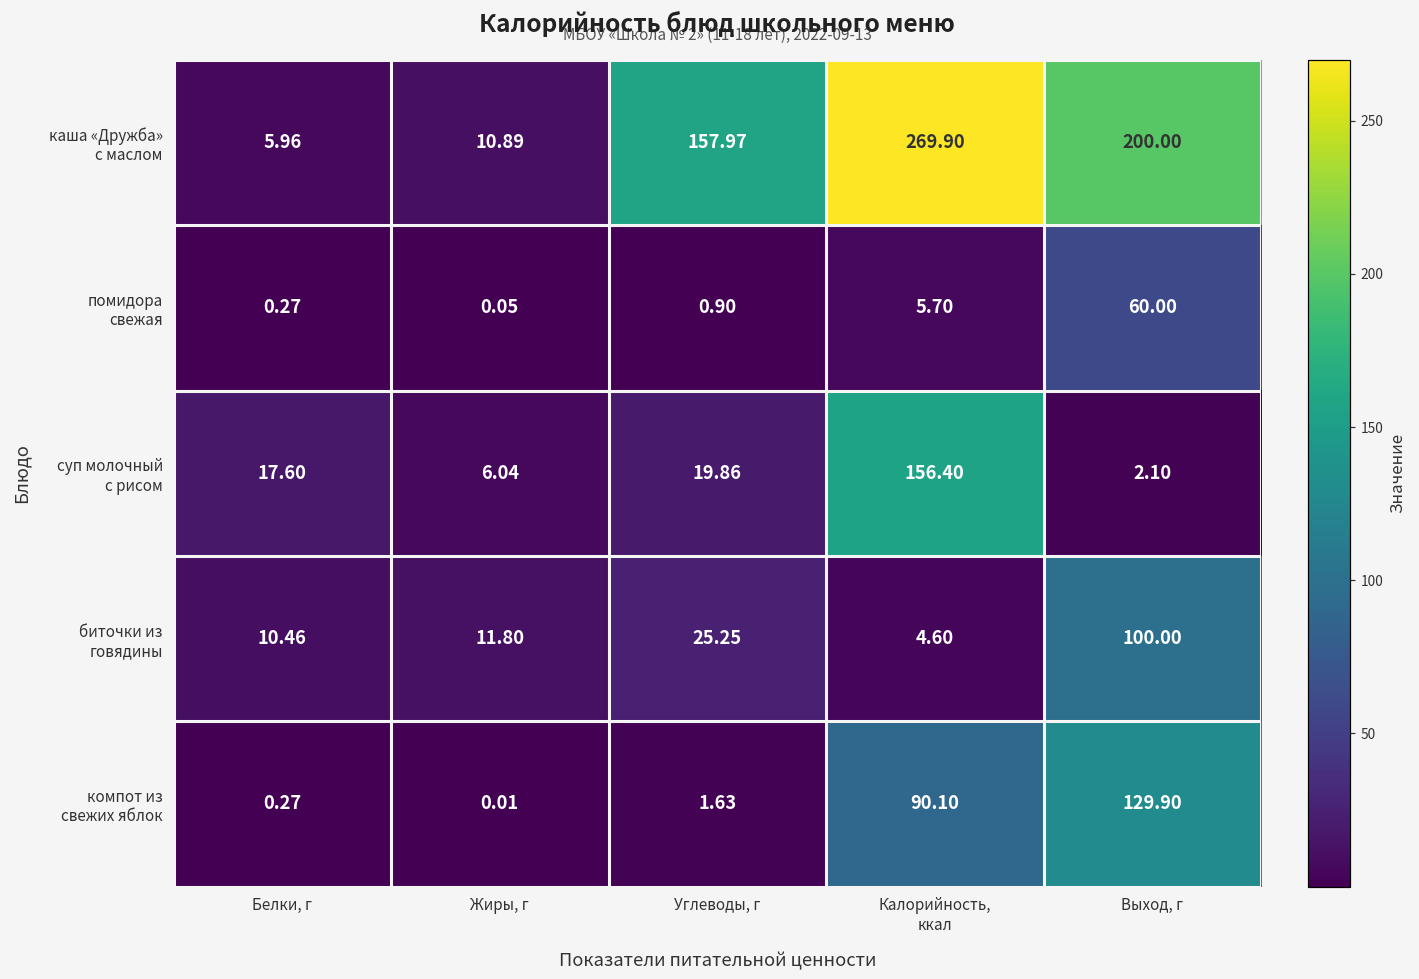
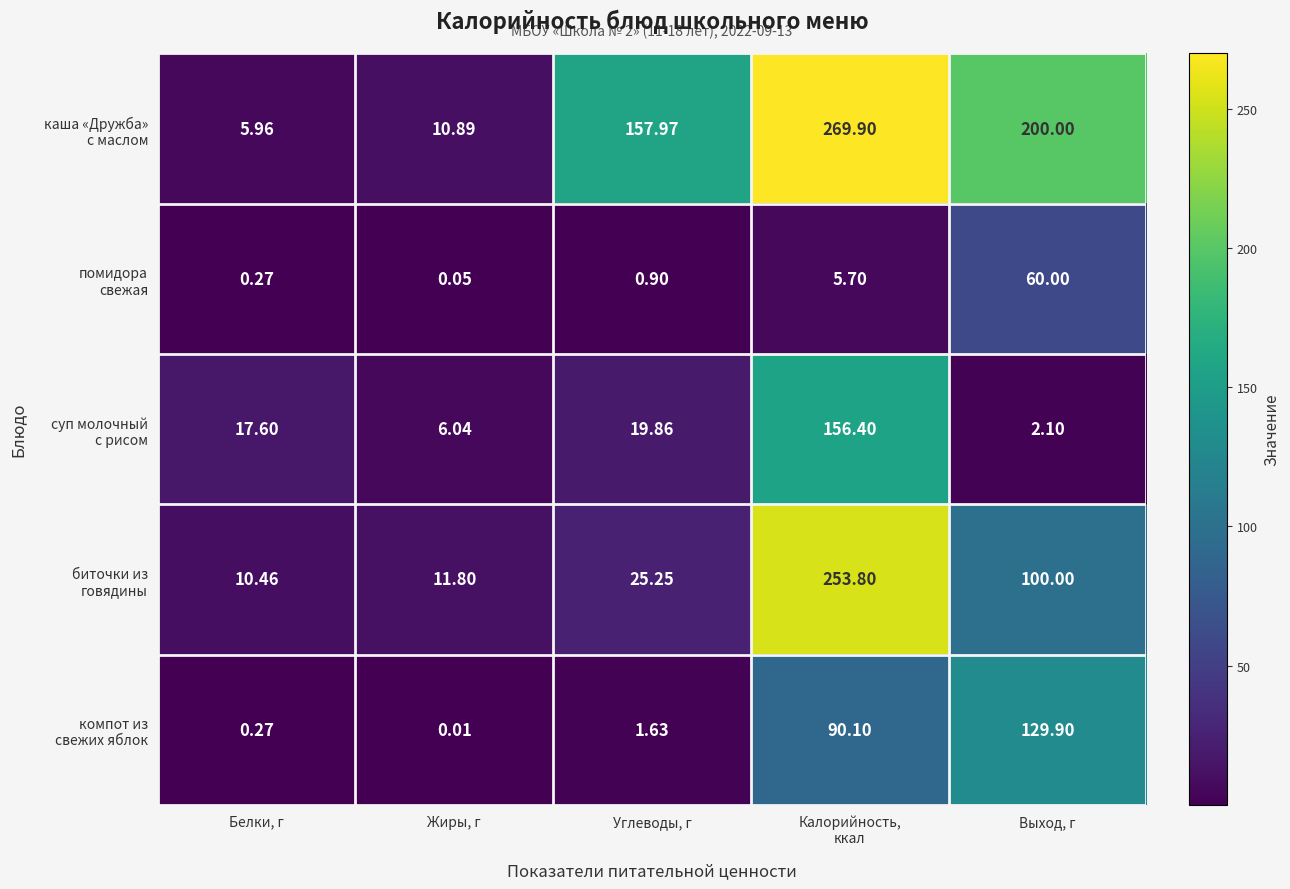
  {
    "каша «Дружба» с маслом": {
      "Белки, г": 5.96,
      "Жиры, г": 10.89,
      "Углеводы, г": 157.97,
      "Калорийность, ккал": 269.90,
      "Выход, г": 200.00
    },
    "помидора свежая": {
      "Белки, г": 0.27,
      "Жиры, г": 0.05,
      "Углеводы, г": 0.90,
      "Калорийность, ккал": 5.70,
      "Выход, г": 60.00
    },
    "суп молочный с рисом": {
      "Белки, г": 17.60,
      "Жиры, г": 6.04,
      "Углеводы, г": 19.86,
      "Калорийность, ккал": 156.40,
      "Выход, г": 2.10
    },
    "биточки из говядины": {
      "Белки, г": 10.46,
      "Жиры, г": 11.80,
      "Углеводы, г": 25.25,
-     "Калорийность, ккал": 4.60,
+     "Калорийность, ккал": 253.80,
      "Выход, г": 100.00
    },
    "компот из свежих яблок": {
      "Белки, г": 0.27,
      "Жиры, г": 0.01,
      "Углеводы, г": 1.63,
      "Калорийность, ккал": 90.10,
      "Выход, г": 129.90
    }
  }
